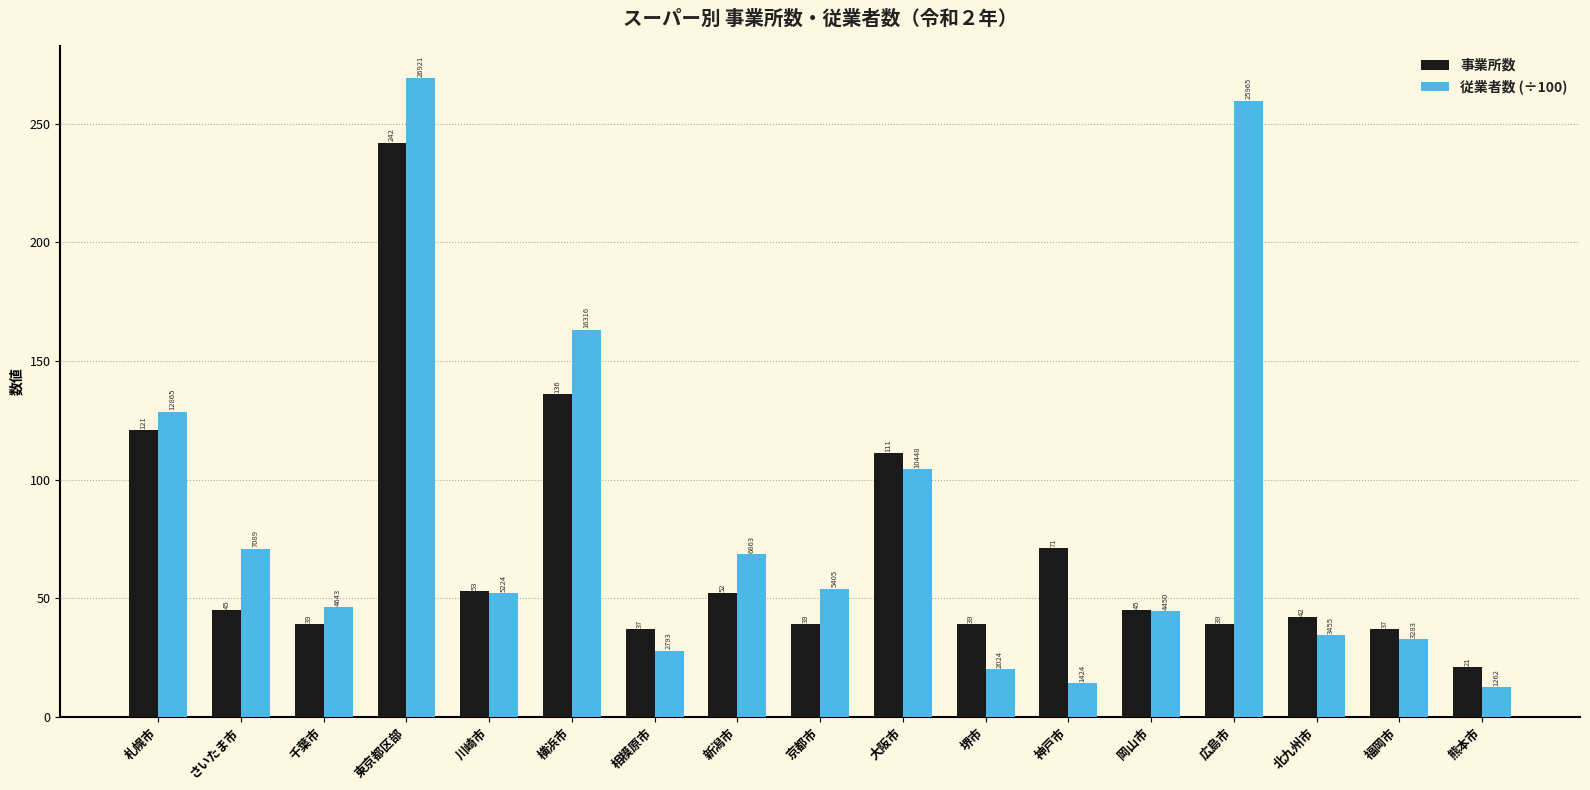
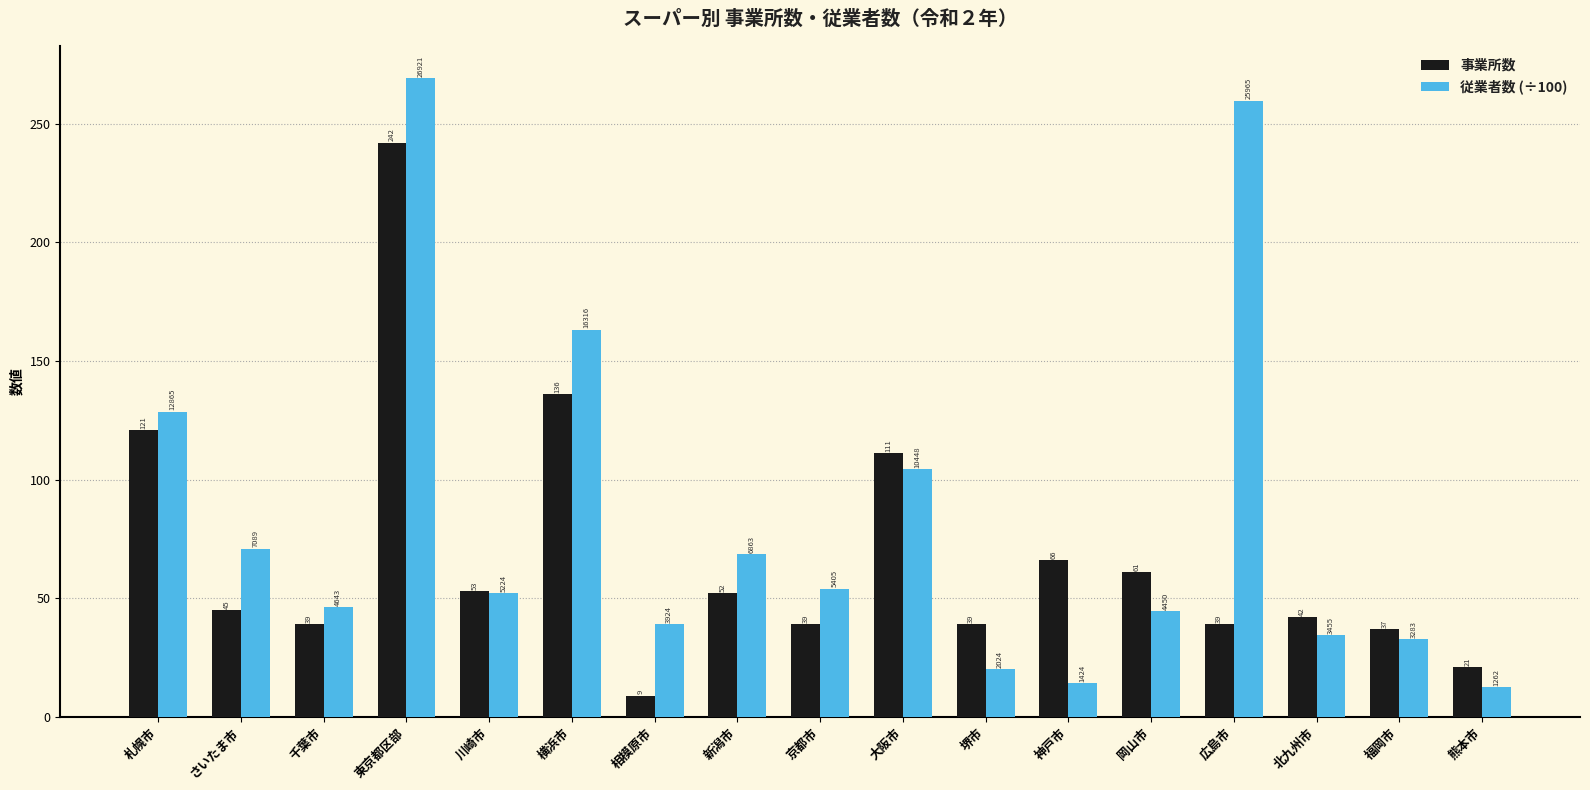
  {
    "事業所数": {
      "札幌市": 121,
      "さいたま市": 45,
      "千葉市": 39,
      "東京都区部": 242,
      "川崎市": 53,
      "横浜市": 136,
-     "相模原市": 37,
+     "相模原市": 9,
      "新潟市": 52,
      "京都市": 39,
      "大阪市": 111,
      "堺市": 39,
-     "神戸市": 71,
-     "岡山市": 45,
+     "神戸市": 66,
+     "岡山市": 61,
      "広島市": 39,
      "北九州市": 42,
      "福岡市": 37,
      "熊本市": 21
    },
    "従業者数 (÷100)": {
-     "相模原市": 2793
+     "相模原市": 3924
    }
  }
